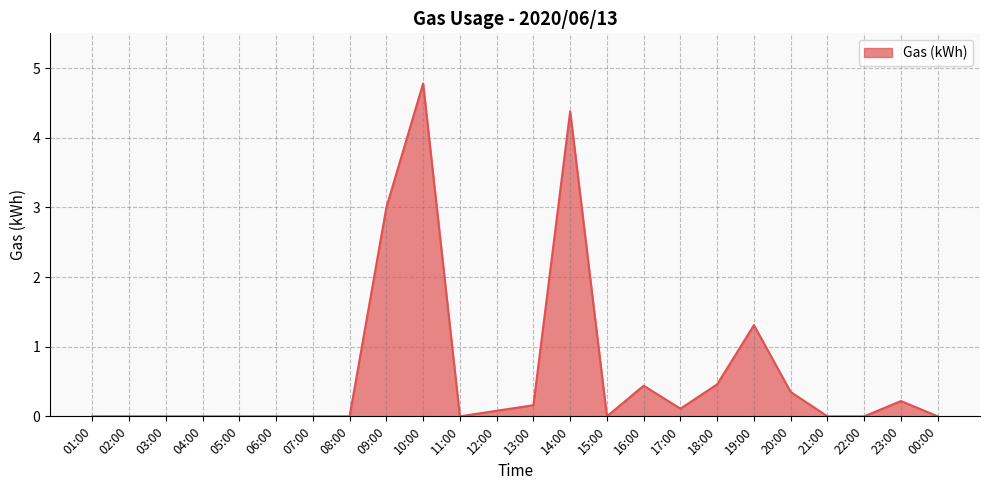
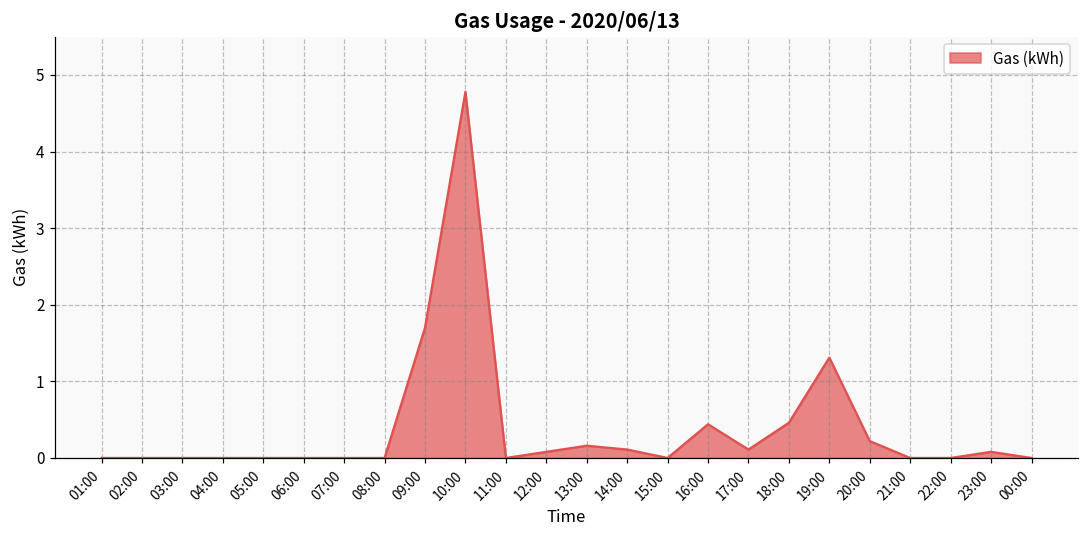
  {
    "01:00": 0.0,
    "02:00": 0.0,
    "03:00": 0.0,
    "04:00": 0.0,
    "05:00": 0.0,
    "06:00": 0.0,
    "07:00": 0.0,
    "08:00": 0.0,
-   "09:00": 3.0,
+   "09:00": 1.7,
    "10:00": 4.8,
    "11:00": 0.0,
    "12:00": 0.1,
    "13:00": 0.2,
-   "14:00": 4.4,
+   "14:00": 0.1,
    "15:00": 0.0,
    "16:00": 0.4,
    "17:00": 0.1,
    "18:00": 0.5,
    "19:00": 1.3,
-   "20:00": 0.4,
+   "20:00": 0.2,
    "21:00": 0.0,
    "22:00": 0.0,
-   "23:00": 0.2,
+   "23:00": 0.1,
    "00:00": 0.0
  }
